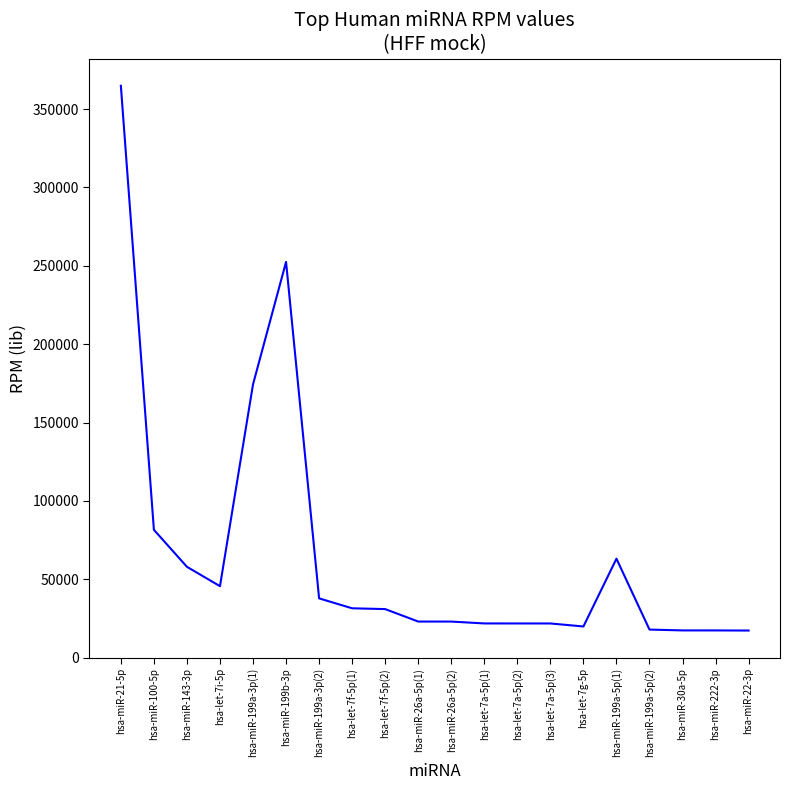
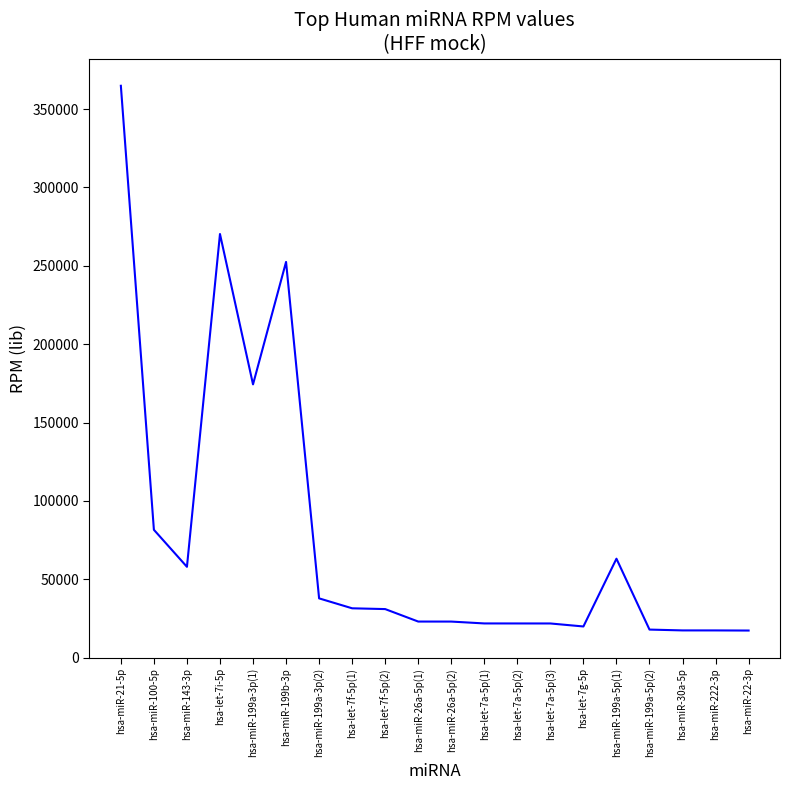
  {
    "hsa-miR-21-5p": 365000,
    "hsa-miR-100-5p": 82000,
    "hsa-miR-143-3p": 58000,
-   "hsa-let-7i-5p": 46000,
+   "hsa-let-7i-5p": 270000,
    "hsa-miR-199a-3p(1)": 174000,
    "hsa-miR-199b-3p": 253000,
    "hsa-miR-199a-3p(2)": 38000,
    "hsa-let-7f-5p(1)": 32000,
    "hsa-let-7f-5p(2)": 31000,
    "hsa-miR-26a-5p(1)": 23000,
    "hsa-miR-26a-5p(2)": 23000,
    "hsa-let-7a-5p(1)": 22000,
    "hsa-let-7a-5p(2)": 22000,
    "hsa-let-7a-5p(3)": 22000,
    "hsa-let-7g-5p": 20000,
    "hsa-miR-199a-5p(1)": 63000,
    "hsa-miR-199a-5p(2)": 18000,
    "hsa-miR-30a-5p": 17000,
    "hsa-miR-222-3p": 17000,
    "hsa-miR-22-3p": 17000
  }
